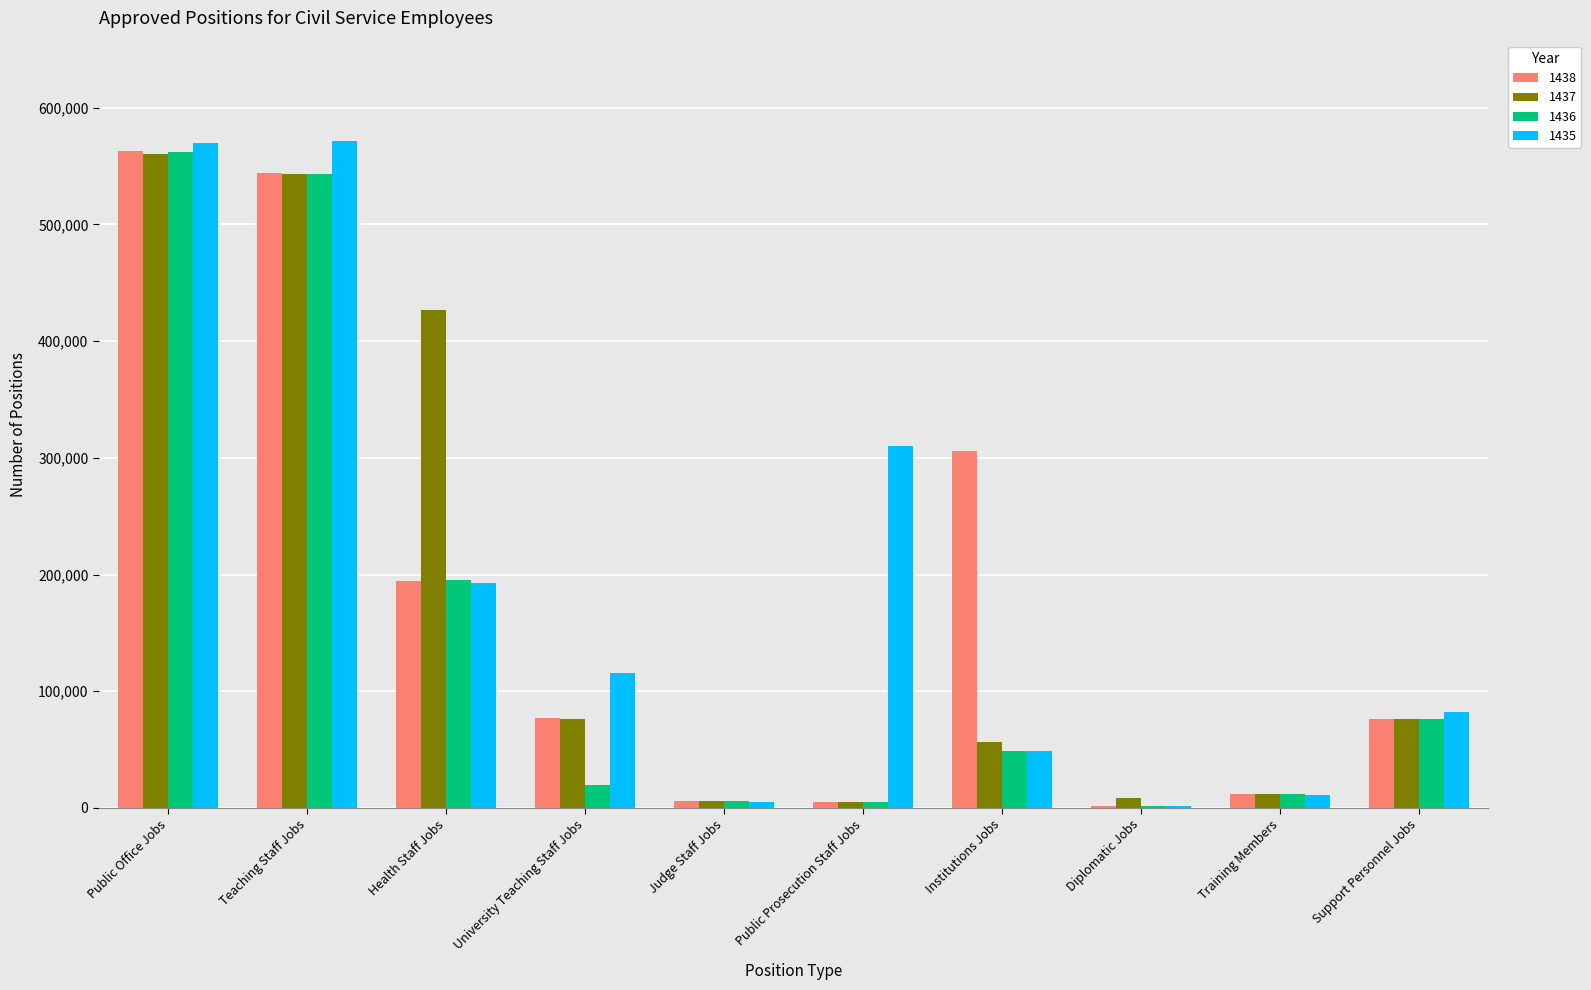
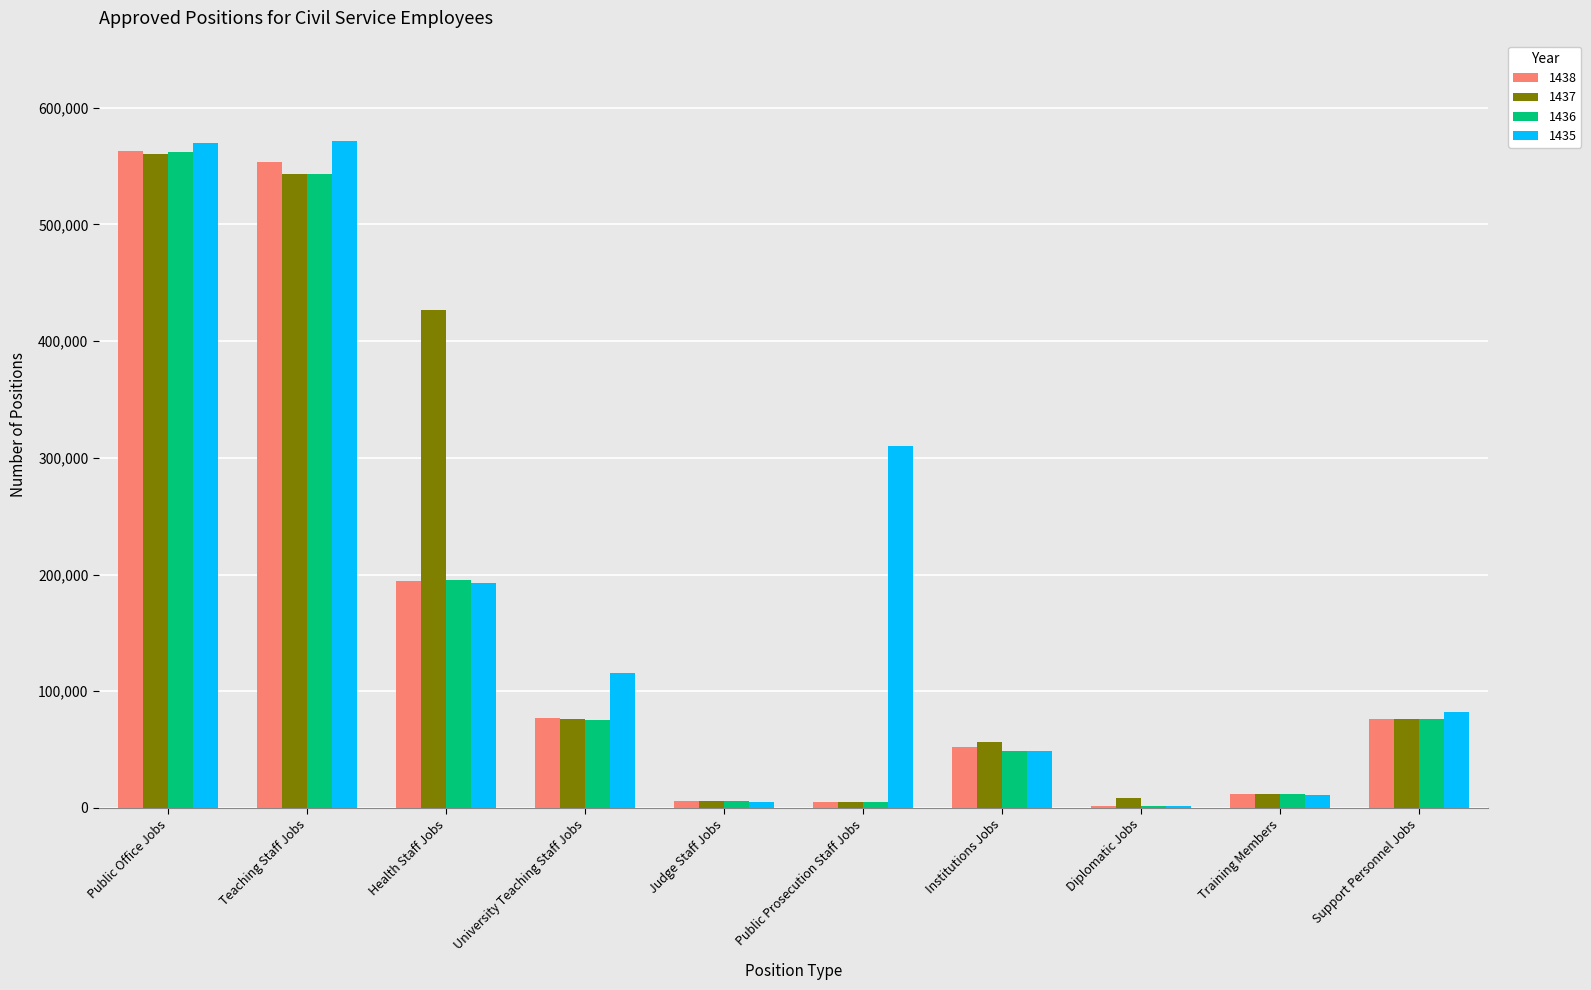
  {
    "1438": {
      "Public Office Jobs": "563,000",
-     "Teaching Staff Jobs": "544,000",
+     "Teaching Staff Jobs": "554,000",
      "Health Staff Jobs": "195,000",
      "University Teaching Staff Jobs": "77,000",
      "Judge Staff Jobs": "6,000",
      "Public Prosecution Staff Jobs": "5,000",
-     "Institutions Jobs": "305,000",
+     "Institutions Jobs": "52,000",
      "Training Members": "12,000",
      "Support Personnel Jobs": "76,000"
    },
    "1437": {
      "Public Office Jobs": "560,000",
      "Teaching Staff Jobs": "543,000",
      "Health Staff Jobs": "427,000",
      "University Teaching Staff Jobs": "76,000",
      "Judge Staff Jobs": "6,000",
      "Public Prosecution Staff Jobs": "5,000",
      "Institutions Jobs": "57,000",
      "Diplomatic Jobs": "9,000",
      "Training Members": "12,000",
      "Support Personnel Jobs": "76,000"
    },
    "1436": {
      "Public Office Jobs": "562,000",
      "Teaching Staff Jobs": "543,000",
      "Health Staff Jobs": "195,000",
-     "University Teaching Staff Jobs": "19,000",
+     "University Teaching Staff Jobs": "76,000",
      "Judge Staff Jobs": "6,000",
      "Public Prosecution Staff Jobs": "5,000",
      "Institutions Jobs": "49,000",
      "Training Members": "12,000",
      "Support Personnel Jobs": "76,000"
    },
    "1435": {
      "Public Office Jobs": "570,000",
      "Teaching Staff Jobs": "572,000",
      "Health Staff Jobs": "193,000",
      "University Teaching Staff Jobs": "116,000",
      "Judge Staff Jobs": "5,000",
      "Public Prosecution Staff Jobs": "311,000",
      "Institutions Jobs": "49,000",
      "Training Members": "11,000",
      "Support Personnel Jobs": "82,000"
    }
  }
